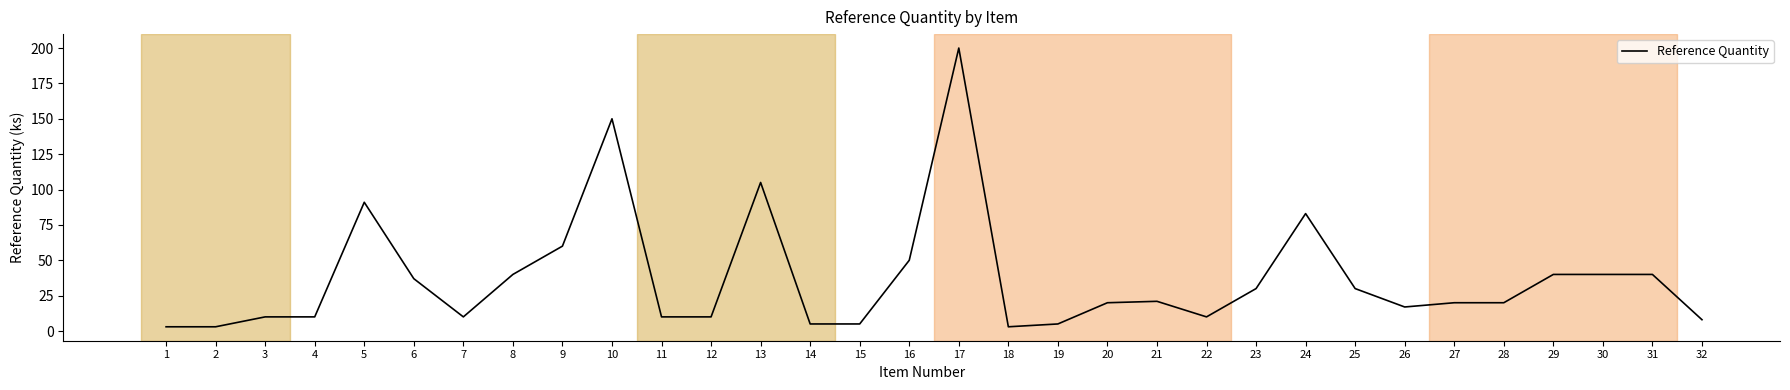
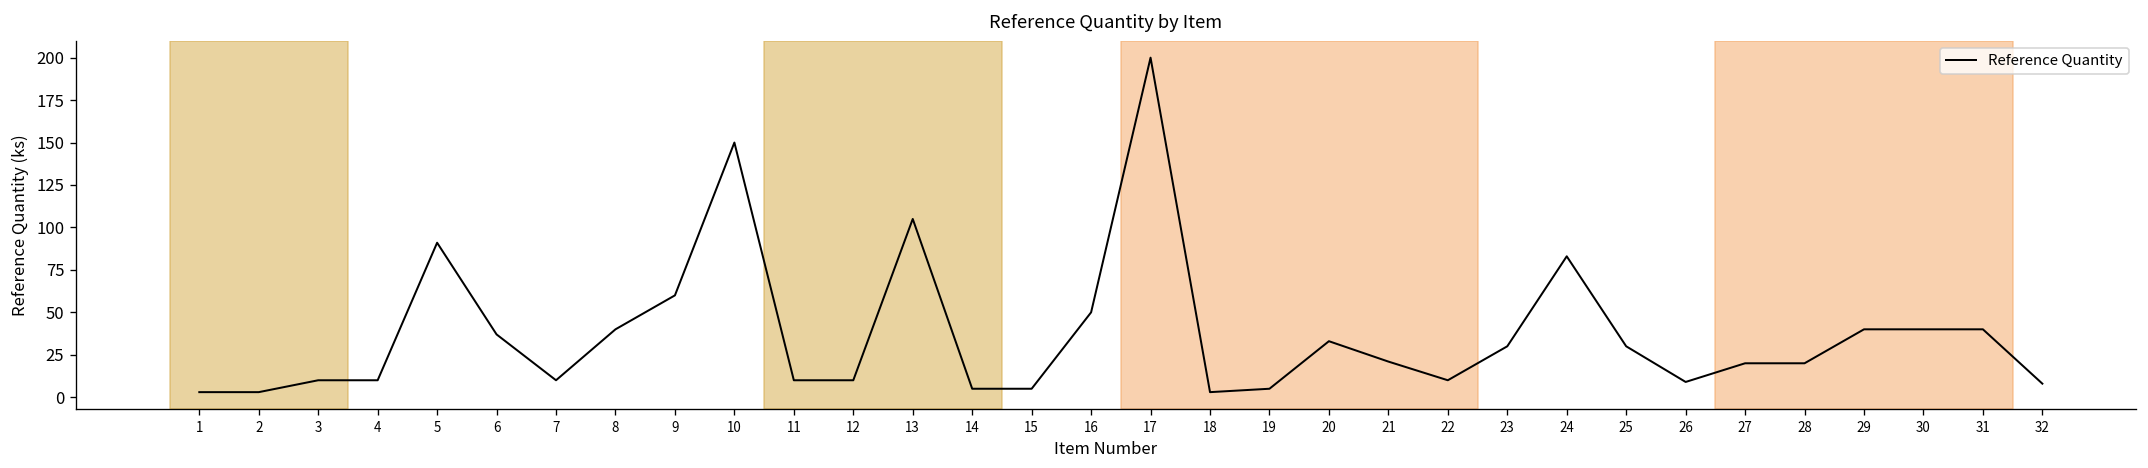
  {
    "1": 3,
    "2": 3,
    "3": 10,
    "4": 10,
    "5": 91,
    "6": 37,
    "7": 10,
    "8": 40,
    "9": 60,
    "10": 150,
    "11": 10,
    "12": 10,
    "13": 105,
    "14": 5,
    "15": 5,
    "16": 50,
    "17": 200,
    "18": 3,
    "19": 5,
-   "20": 20,
+   "20": 33,
    "21": 21,
    "22": 10,
    "23": 30,
    "24": 83,
    "25": 30,
-   "26": 17,
+   "26": 9,
    "27": 20,
    "28": 20,
    "29": 40,
    "30": 40,
    "31": 40,
    "32": 8
  }
